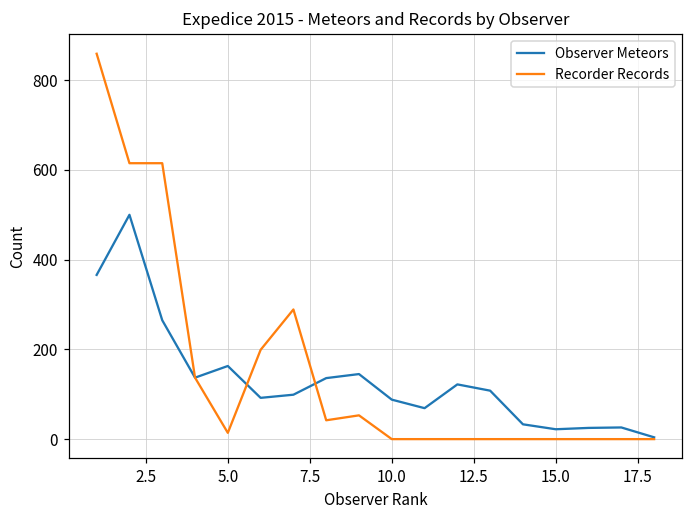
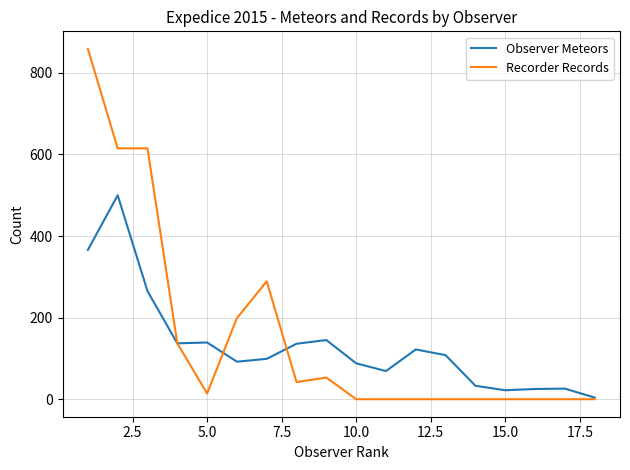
  {
    "Observer Meteors": {
-     "5.0": 160,
+     "5.0": 140,
      "10.0": 90,
      "15.0": 20
    },
    "Recorder Records": {
      "5.0": 10,
      "10.0": 0,
      "15.0": 0
    }
  }
